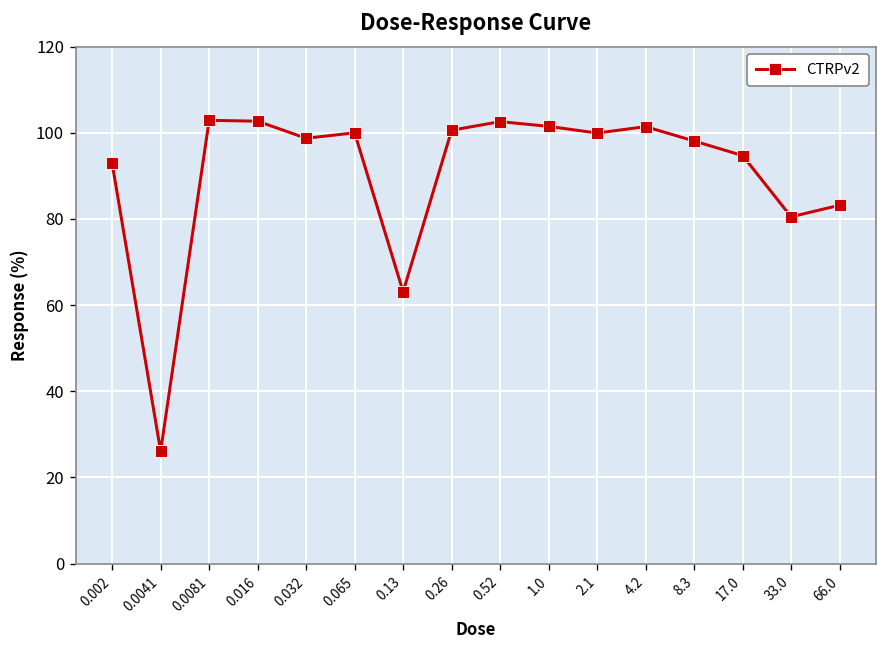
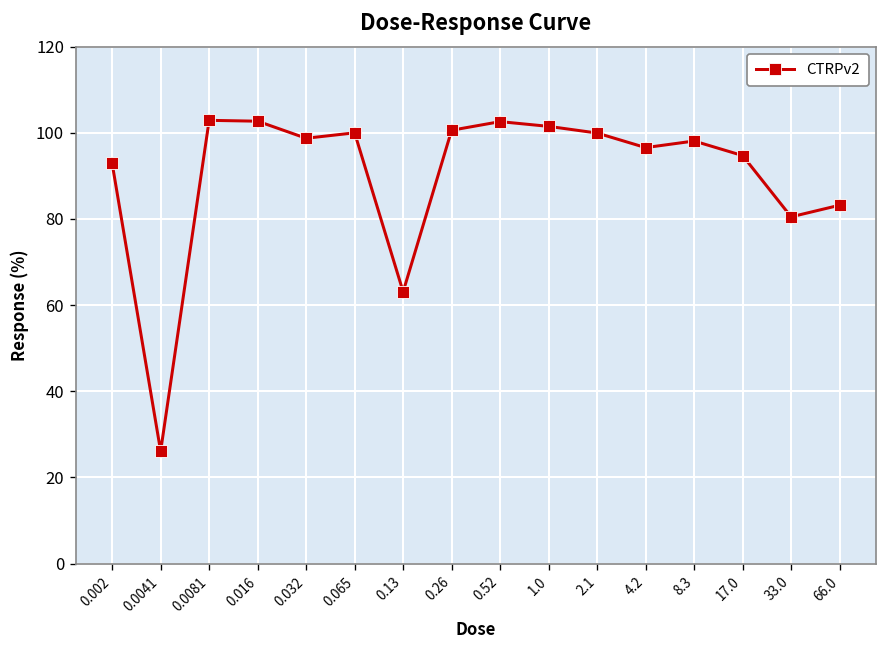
  {
    "0.002": 93,
    "0.0041": 26,
    "0.0081": 103,
    "0.016": 103,
    "0.032": 99,
    "0.065": 100,
    "0.13": 63,
    "0.26": 101,
    "0.52": 103,
    "1.0": 102,
    "2.1": 100,
-   "4.2": 101,
+   "4.2": 97,
    "8.3": 98,
    "17.0": 95,
    "33.0": 81,
    "66.0": 83
  }
